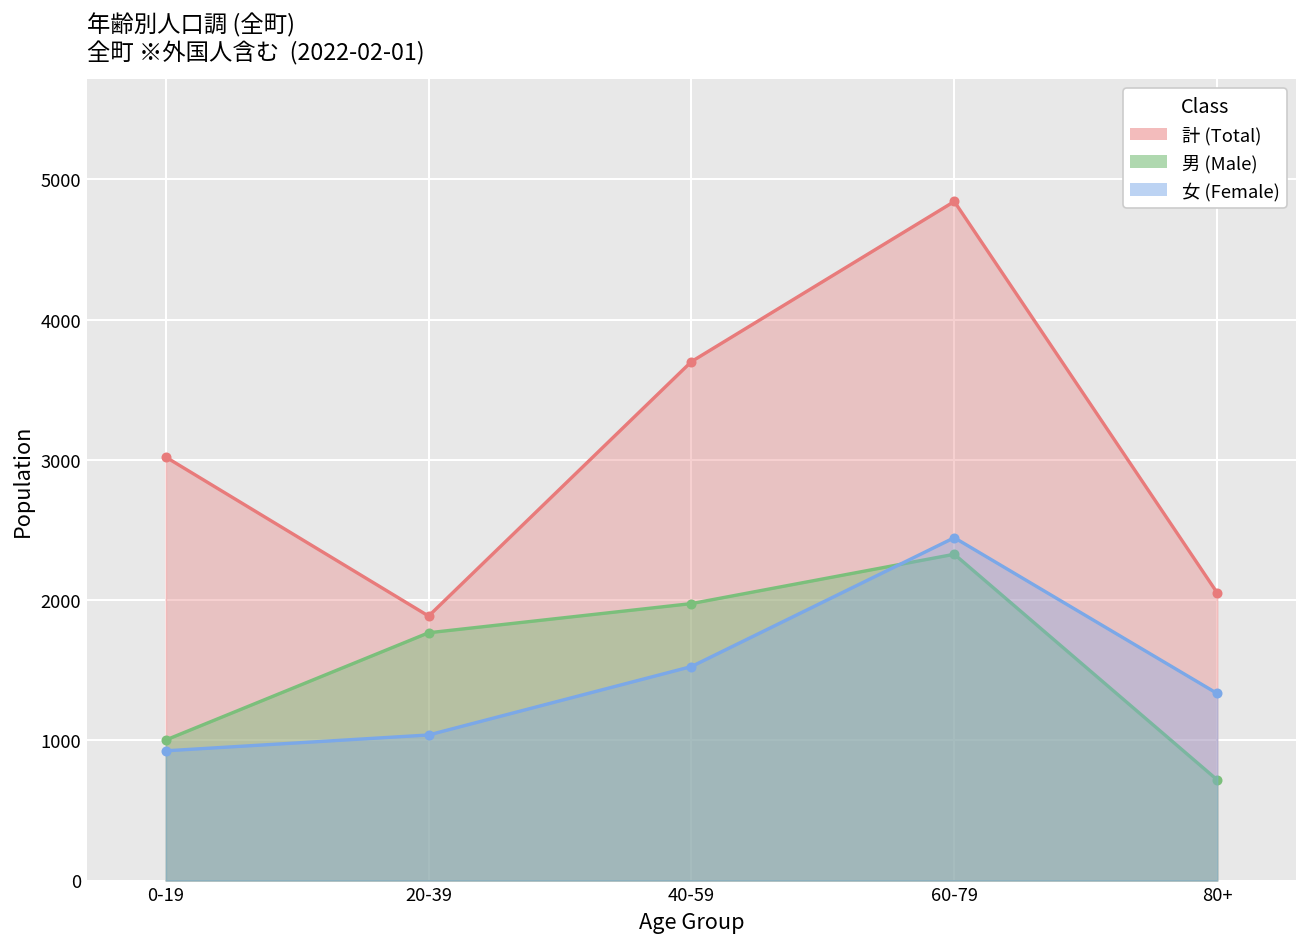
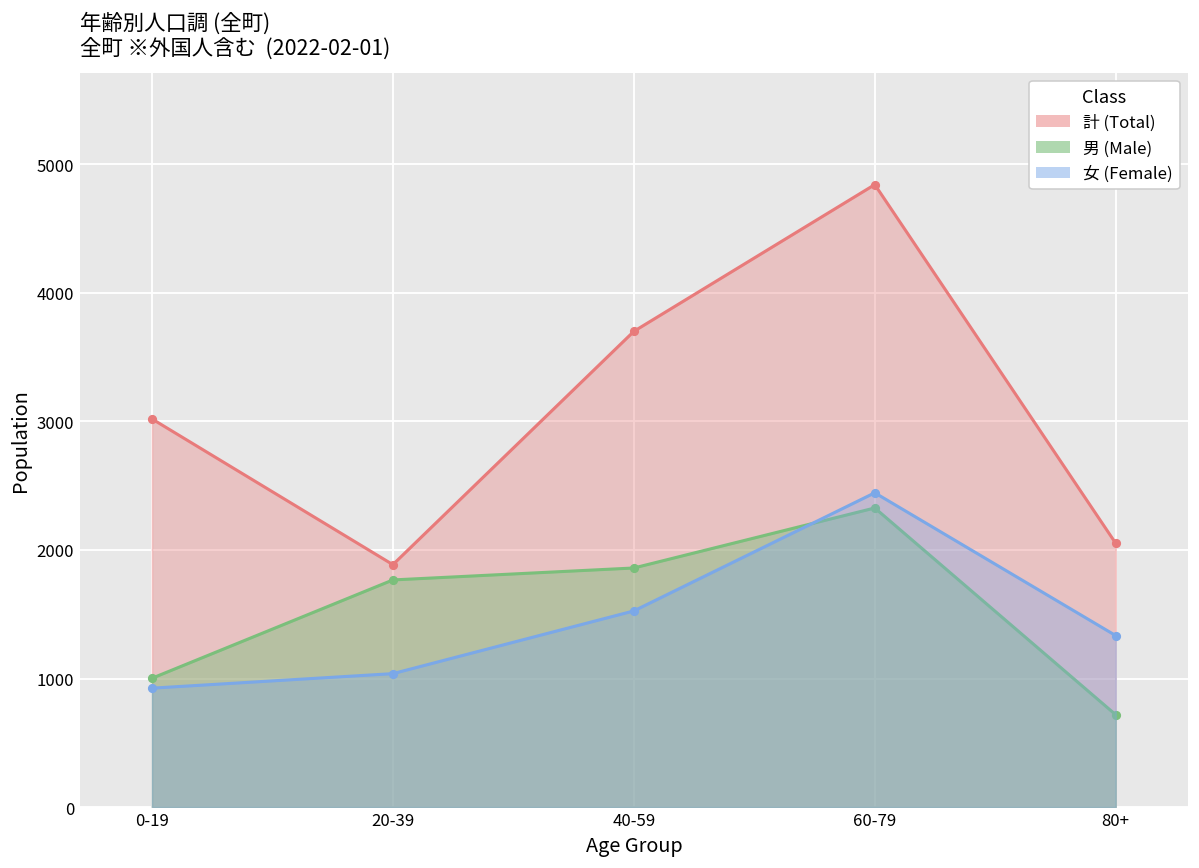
  {
    "計 (Total)": {
      "0-19": 3020,
      "20-39": 1890,
      "40-59": 3700,
      "60-79": 4840,
      "80+": 2050
    },
    "男 (Male)": {
      "0-19": 1000,
      "20-39": 1770,
-     "40-59": 1980,
+     "40-59": 1860,
      "60-79": 2330,
      "80+": 720
    },
    "女 (Female)": {
      "0-19": 930,
      "20-39": 1040,
      "40-59": 1530,
      "60-79": 2450,
      "80+": 1330
    }
  }
